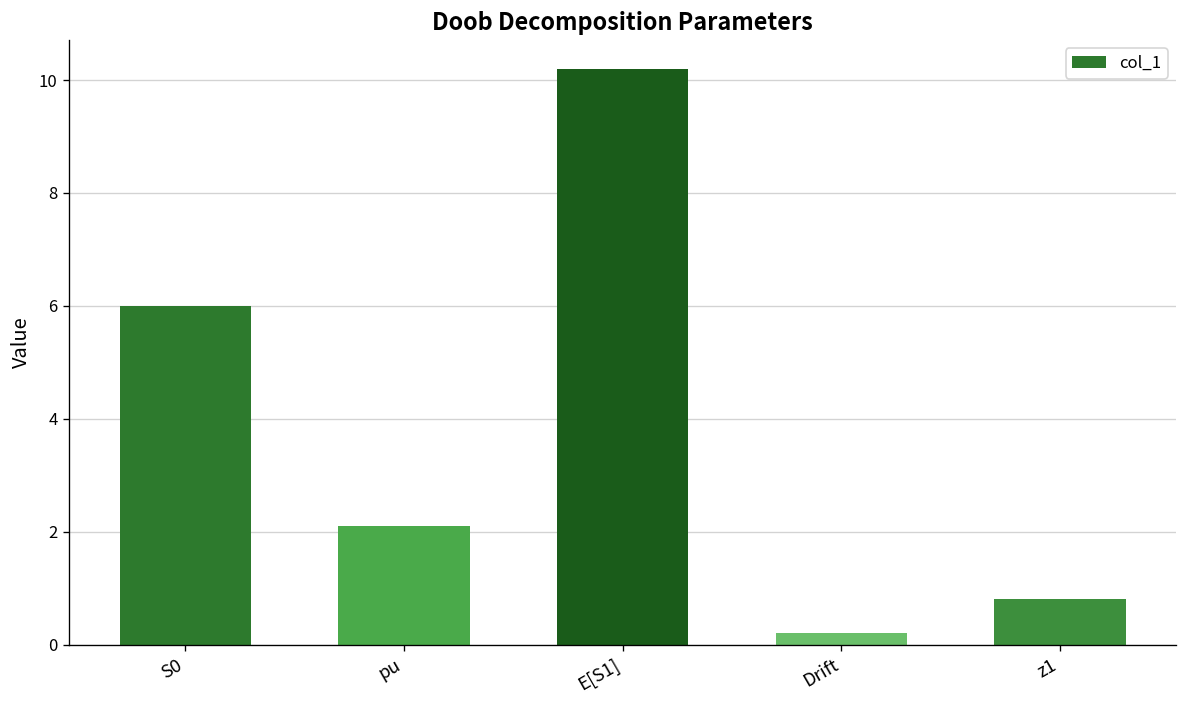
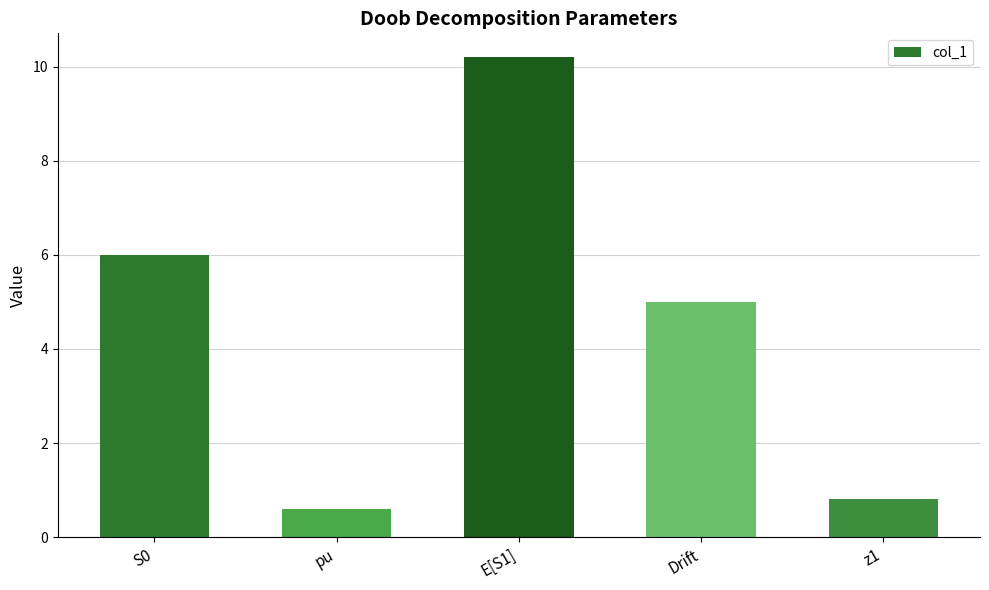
  {
    "S0": 6.0,
-   "pu": 2.1,
+   "pu": 0.6,
    "E[S1]": 10.2,
-   "Drift": 0.2,
+   "Drift": 5.0,
    "z1": 0.8
  }
